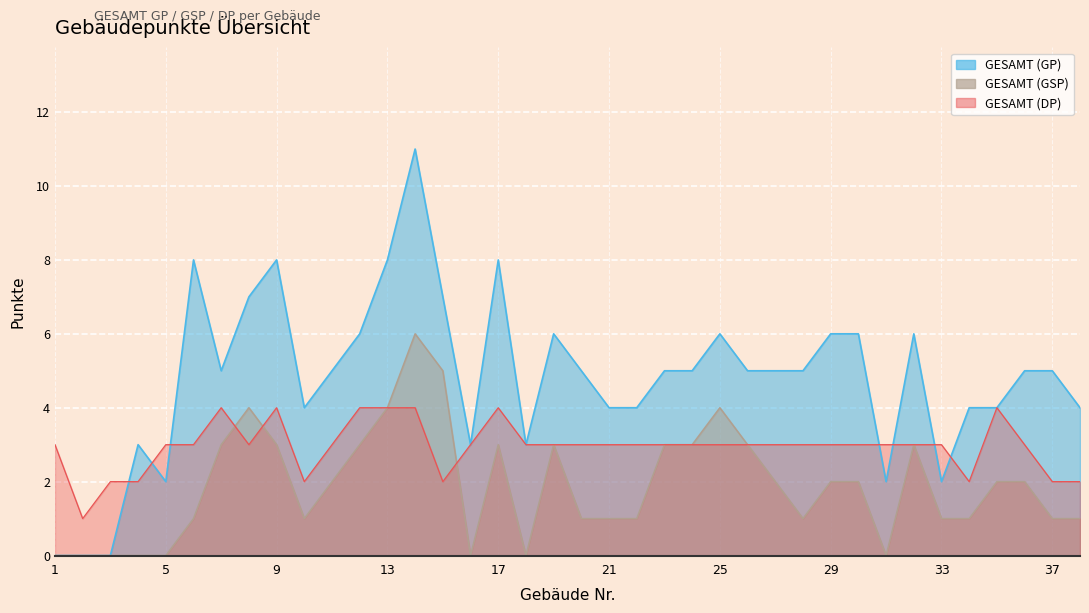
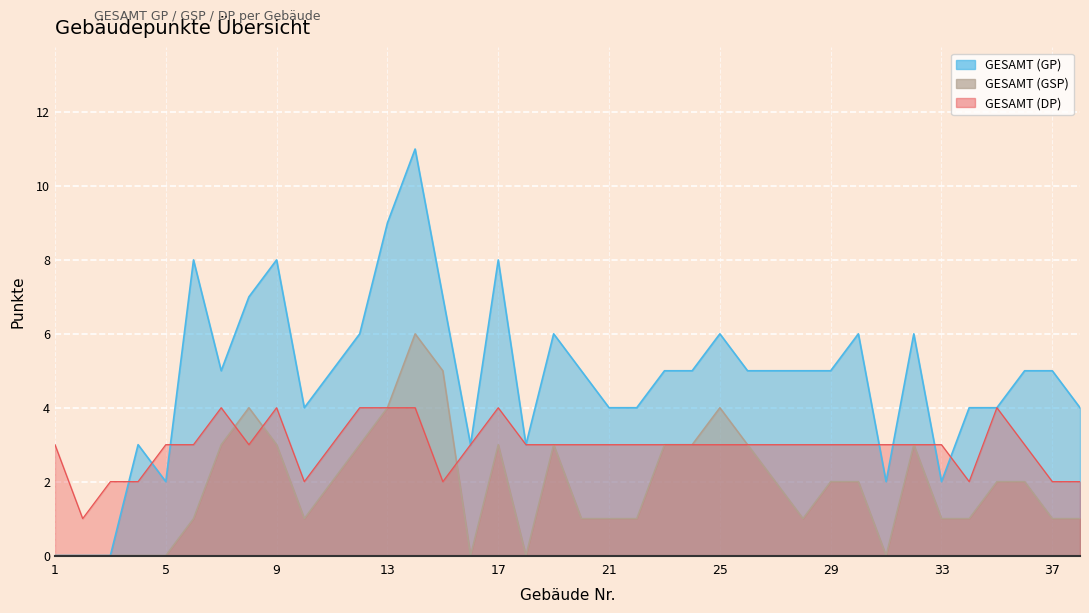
  {
    "GESAMT (GP)": {
      "5": 2,
      "9": 8,
-     "13": 8,
+     "13": 9,
      "17": 8,
      "21": 4,
      "25": 6,
-     "29": 6,
+     "29": 5,
      "33": 2,
      "37": 5
    }
  }
